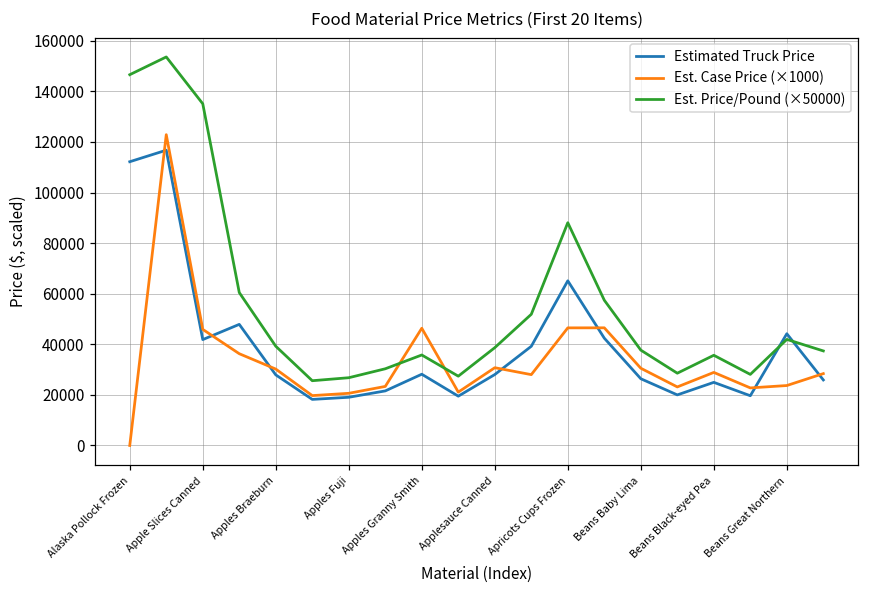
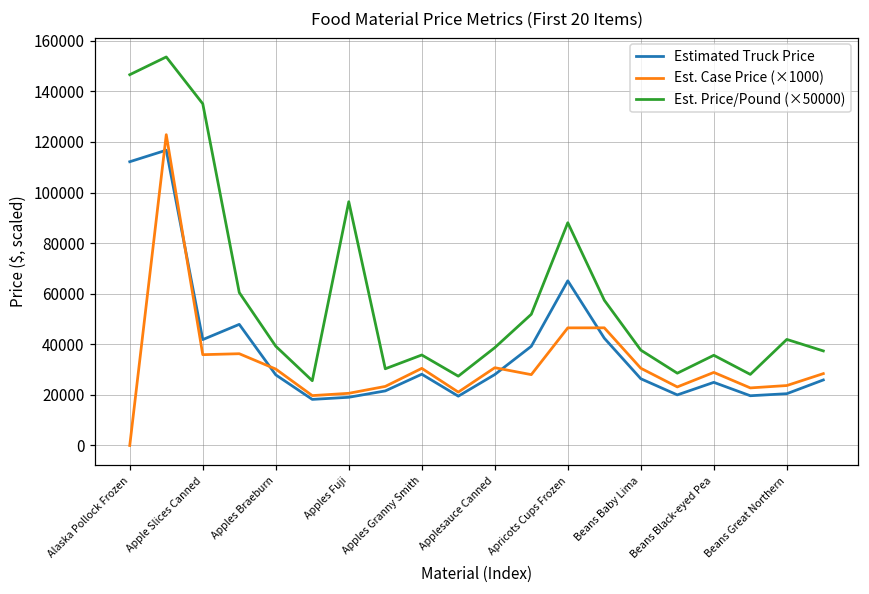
  {
    "Estimated Truck Price": {
      "Alaska Pollock Frozen": 112000,
      "Apple Slices Canned": 42000,
      "Apples Braeburn": 28000,
      "Apples Fuji": 19000,
      "Apples Granny Smith": 28000,
      "Applesauce Canned": 28000,
      "Apricots Cups Frozen": 65000,
      "Beans Baby Lima": 26000,
      "Beans Black-eyed Pea": 25000,
-     "Beans Great Northern": 44000
+     "Beans Great Northern": 20000
    },
    "Est. Case Price (×1000)": {
      "Alaska Pollock Frozen": 0,
-     "Apple Slices Canned": 46000,
+     "Apple Slices Canned": 36000,
      "Apples Braeburn": 30000,
      "Apples Fuji": 21000,
-     "Apples Granny Smith": 46000,
+     "Apples Granny Smith": 30000,
      "Applesauce Canned": 31000,
      "Apricots Cups Frozen": 47000,
      "Beans Baby Lima": 31000,
      "Beans Black-eyed Pea": 29000,
      "Beans Great Northern": 24000
    },
    "Est. Price/Pound (×50000)": {
      "Alaska Pollock Frozen": 147000,
      "Apple Slices Canned": 135000,
      "Apples Braeburn": 39000,
-     "Apples Fuji": 27000,
+     "Apples Fuji": 96000,
      "Apples Granny Smith": 36000,
      "Applesauce Canned": 39000,
      "Apricots Cups Frozen": 88000,
      "Beans Baby Lima": 38000,
      "Beans Black-eyed Pea": 36000,
      "Beans Great Northern": 42000
    }
  }
